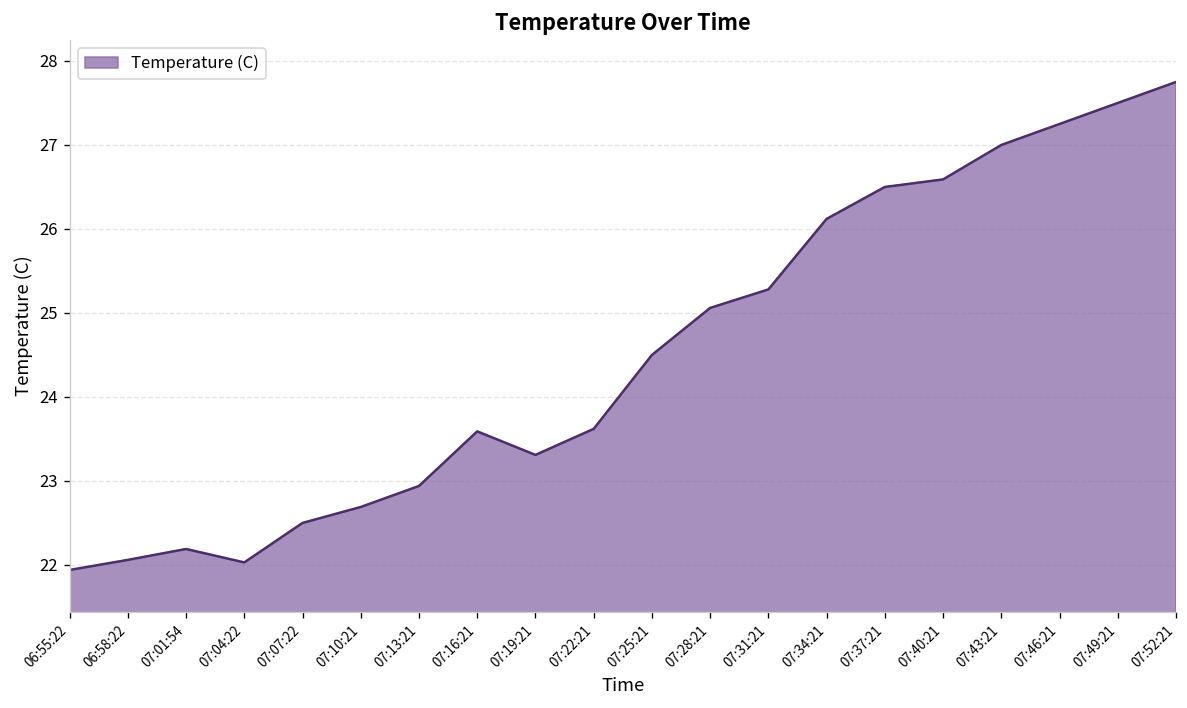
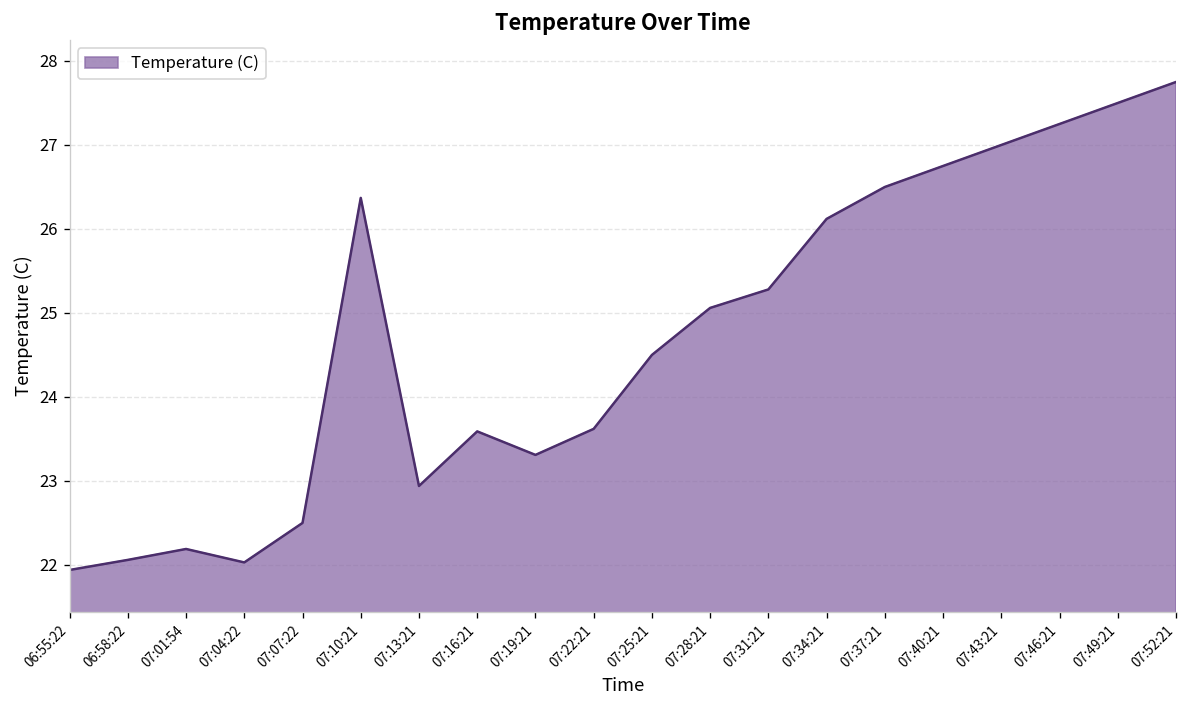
  {
    "06:55:22": 21.9,
    "06:58:22": 22.1,
    "07:01:54": 22.2,
    "07:04:22": 22.0,
    "07:07:22": 22.5,
-   "07:10:21": 22.7,
+   "07:10:21": 26.4,
    "07:13:21": 22.9,
    "07:16:21": 23.6,
    "07:19:21": 23.3,
    "07:22:21": 23.6,
    "07:25:21": 24.5,
    "07:28:21": 25.1,
    "07:31:21": 25.3,
    "07:34:21": 26.1,
    "07:37:21": 26.5,
-   "07:40:21": 26.6,
+   "07:40:21": 26.8,
    "07:43:21": 27.0,
    "07:46:21": 27.3,
    "07:49:21": 27.5,
    "07:52:21": 27.8
  }
